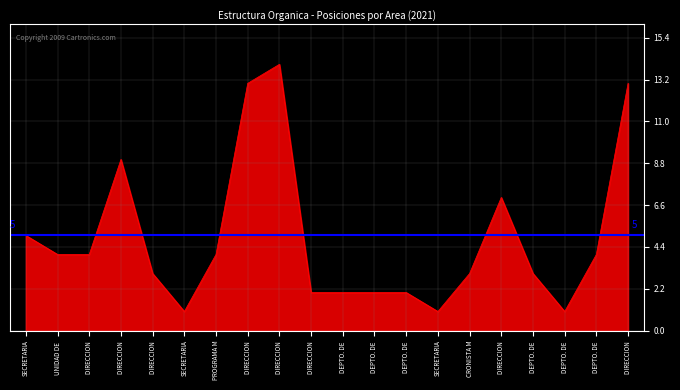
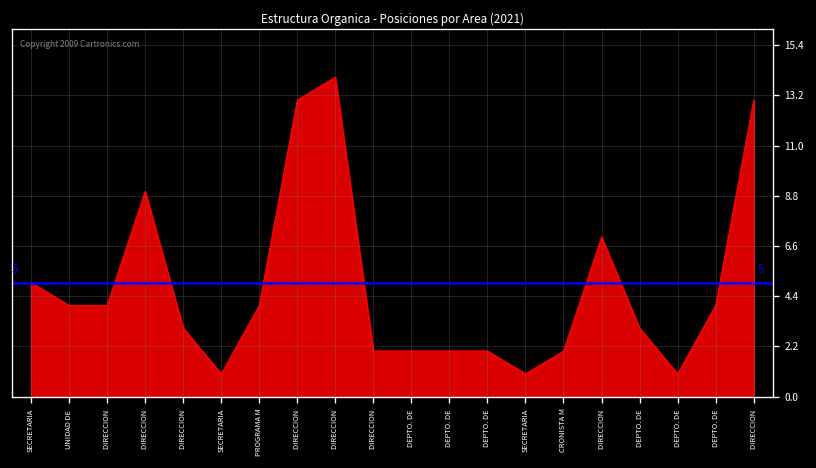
  {
    "UNIDAD DE": 4,
    "PROGRAMA M": 4,
-   "CRONISTA M": 3
+   "CRONISTA M": 2
  }
